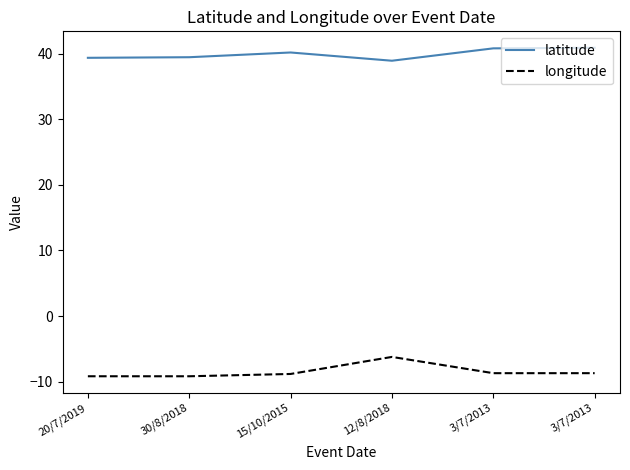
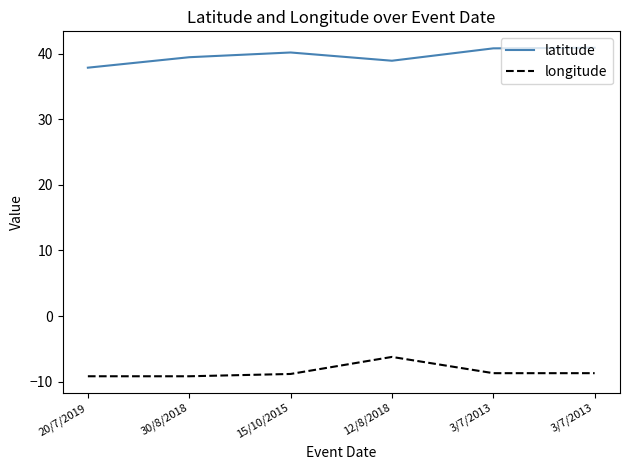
  {
    "latitude": {
-     "20/7/2019": 39,
+     "20/7/2019": 38,
      "30/8/2018": 39,
      "15/10/2015": 40,
      "12/8/2018": 39
    },
    "longitude": {
      "20/7/2019": -9,
      "30/8/2018": -9,
      "15/10/2015": -9,
      "12/8/2018": -6
    }
  }
